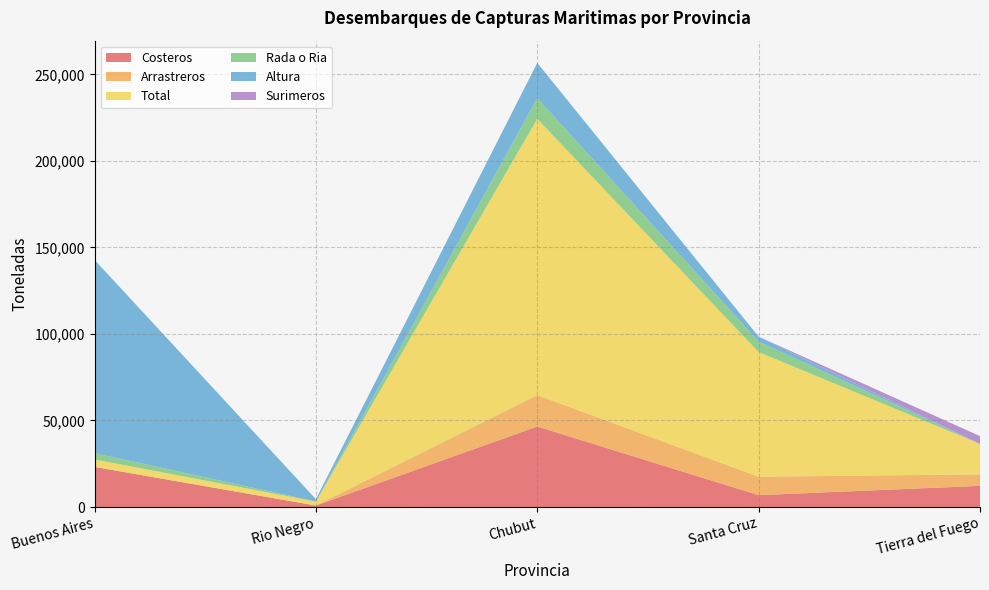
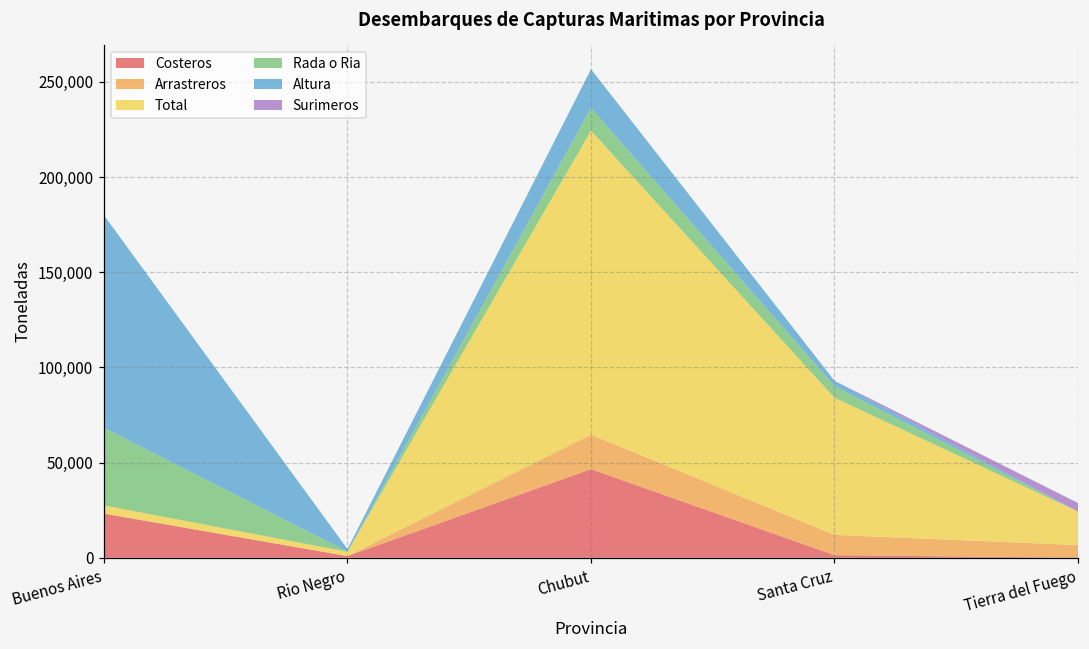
  {
    "Costeros": {
      "Chubut": "47,000",
-     "Santa Cruz": "7,000",
-     "Tierra del Fuego": "12,000"
+     "Santa Cruz": "1,000",
+     "Tierra del Fuego": "0"
    },
    "Rada o Ria": {
-     "Buenos Aires": "4,000",
+     "Buenos Aires": "41,000",
      "Chubut": "12,000",
      "Santa Cruz": "6,000"
    },
    "Surimeros": {
      "Tierra del Fuego": "5,000"
    }
  }
